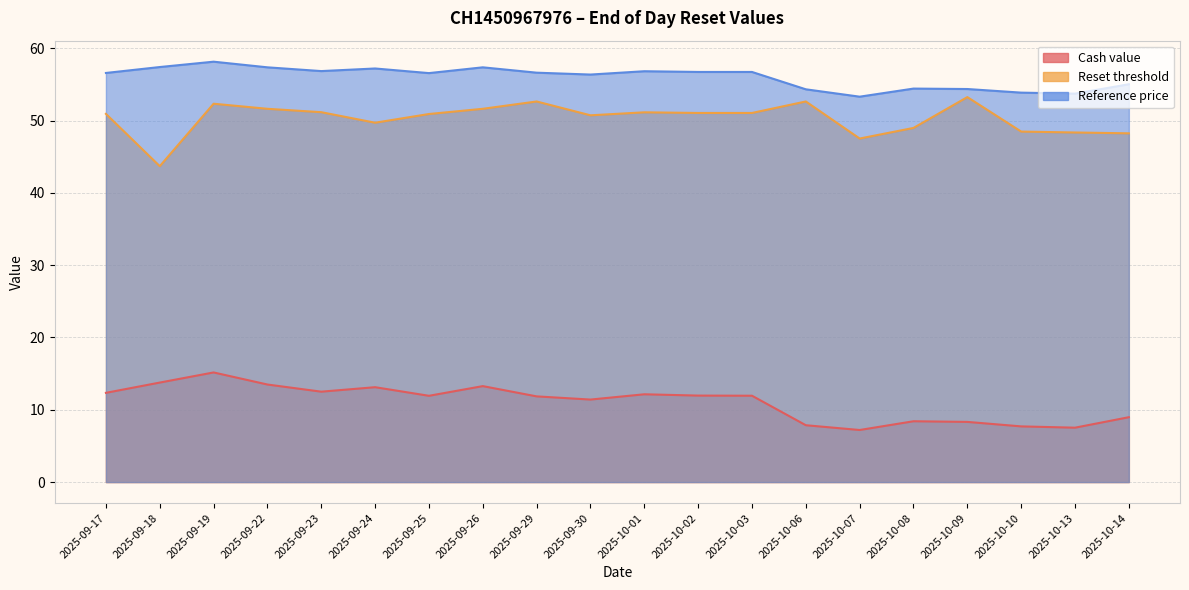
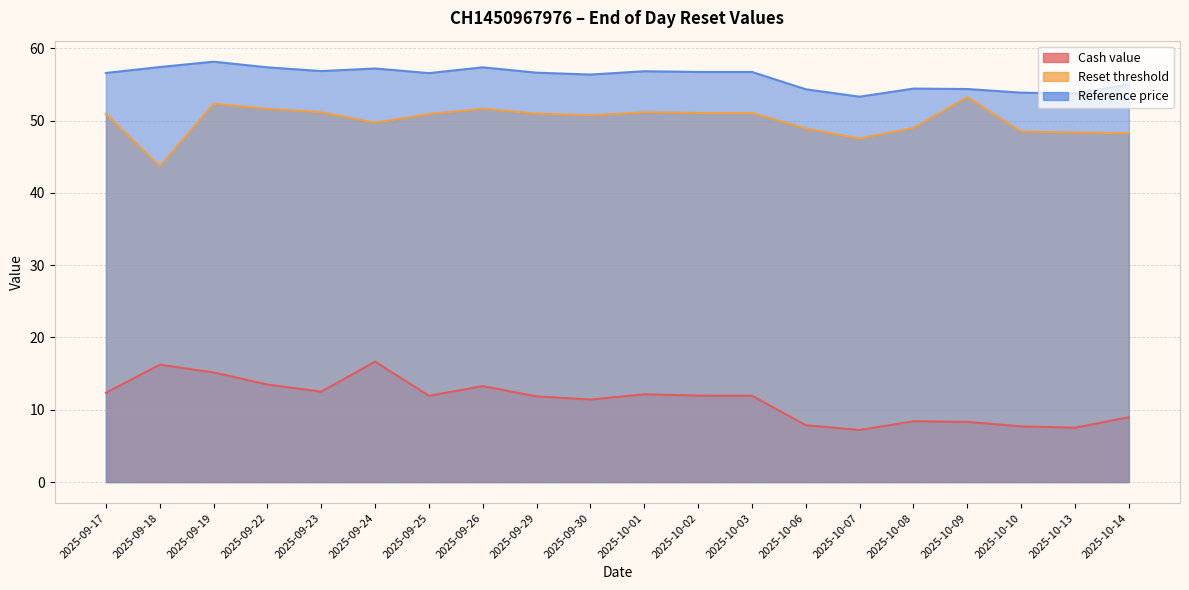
  {
    "Cash value": {
      "2025-09-17": 12,
-     "2025-09-18": 14,
+     "2025-09-18": 16,
      "2025-09-19": 15,
      "2025-09-22": 13,
      "2025-09-23": 13,
-     "2025-09-24": 13,
+     "2025-09-24": 17,
      "2025-09-25": 12,
      "2025-09-26": 13,
      "2025-09-29": 12,
      "2025-09-30": 11,
      "2025-10-01": 12,
      "2025-10-02": 12,
      "2025-10-03": 12,
      "2025-10-06": 8,
      "2025-10-07": 7,
      "2025-10-08": 8,
      "2025-10-09": 8,
      "2025-10-10": 8,
      "2025-10-13": 8,
      "2025-10-14": 9
    },
    "Reset threshold": {
      "2025-09-17": 51,
      "2025-09-18": 44,
      "2025-09-19": 52,
      "2025-09-22": 52,
      "2025-09-23": 51,
      "2025-09-24": 50,
      "2025-09-25": 51,
      "2025-09-26": 52,
-     "2025-09-29": 53,
+     "2025-09-29": 51,
      "2025-09-30": 51,
      "2025-10-01": 51,
      "2025-10-02": 51,
      "2025-10-03": 51,
-     "2025-10-06": 53,
+     "2025-10-06": 49,
      "2025-10-07": 48,
      "2025-10-08": 49,
      "2025-10-09": 53,
      "2025-10-10": 48,
      "2025-10-13": 48,
      "2025-10-14": 48
    },
    "Reference price": {
      "2025-09-17": 57,
      "2025-09-18": 57,
      "2025-09-19": 58,
      "2025-09-22": 57,
      "2025-09-23": 57,
      "2025-09-24": 57,
      "2025-09-25": 57,
      "2025-09-26": 57,
      "2025-09-29": 57,
      "2025-09-30": 56,
      "2025-10-01": 57,
      "2025-10-02": 57,
      "2025-10-03": 57,
      "2025-10-06": 54,
      "2025-10-07": 53,
      "2025-10-08": 54,
      "2025-10-09": 54,
      "2025-10-10": 54
    }
  }
